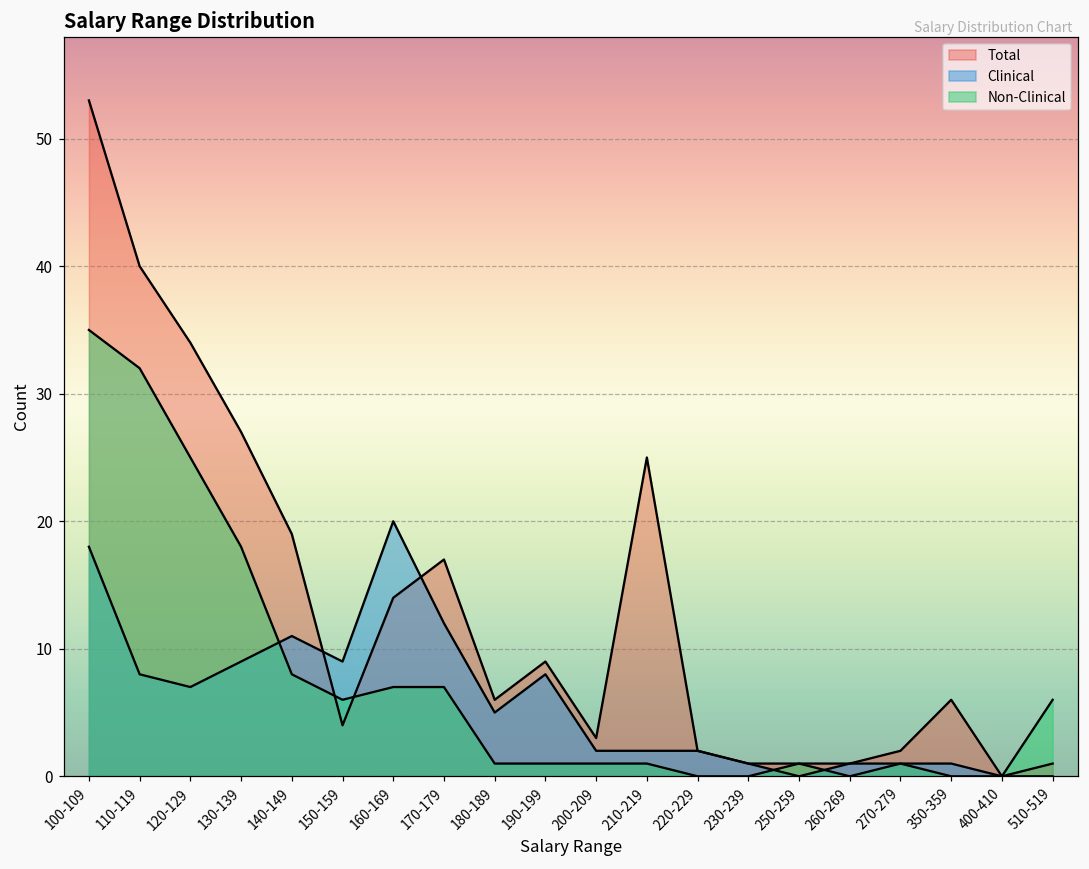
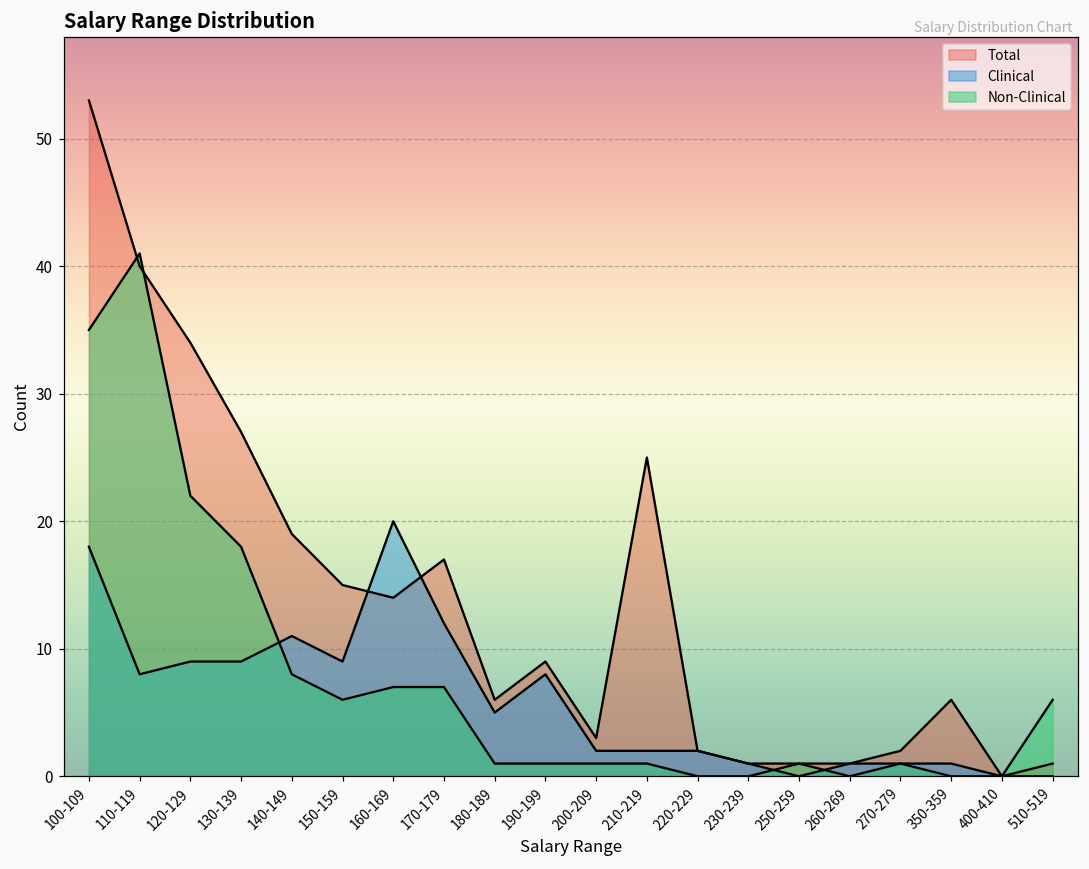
  {
    "Total": {
      "100-109": 53,
      "110-119": 40,
      "120-129": 34,
      "130-139": 27,
      "140-149": 19,
-     "150-159": 4,
+     "150-159": 15,
      "160-169": 14,
      "170-179": 17,
      "180-189": 6,
      "190-199": 9,
      "200-209": 3,
      "210-219": 25,
      "270-279": 2,
      "350-359": 6,
      "510-519": 1
    },
    "Clinical": {
      "100-109": 18,
      "110-119": 8,
-     "120-129": 7,
+     "120-129": 9,
      "130-139": 9,
      "140-149": 11,
      "150-159": 9,
      "160-169": 20,
      "170-179": 12,
      "180-189": 5,
      "190-199": 8,
      "200-209": 2,
      "210-219": 2,
      "250-259": 0,
      "350-359": 1,
      "510-519": 0
    },
    "Non-Clinical": {
      "100-109": 35,
-     "110-119": 32,
-     "120-129": 25,
+     "110-119": 41,
+     "120-129": 22,
      "130-139": 18,
      "140-149": 8,
      "150-159": 6,
      "160-169": 7,
      "170-179": 7,
      "180-189": 1,
      "190-199": 1,
      "200-209": 1,
      "210-219": 1,
      "220-229": 0,
      "230-239": 0,
      "260-269": 0,
      "350-359": 0,
      "510-519": 6
    }
  }
